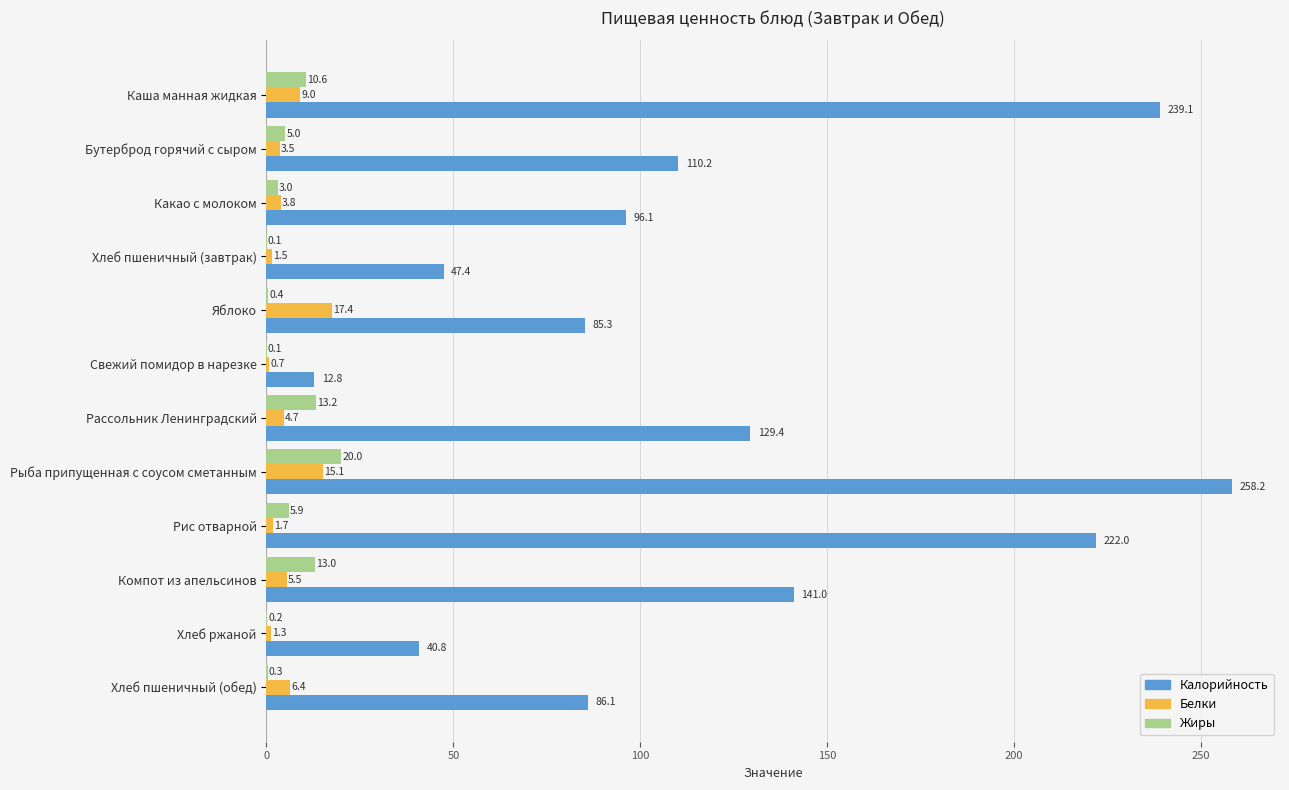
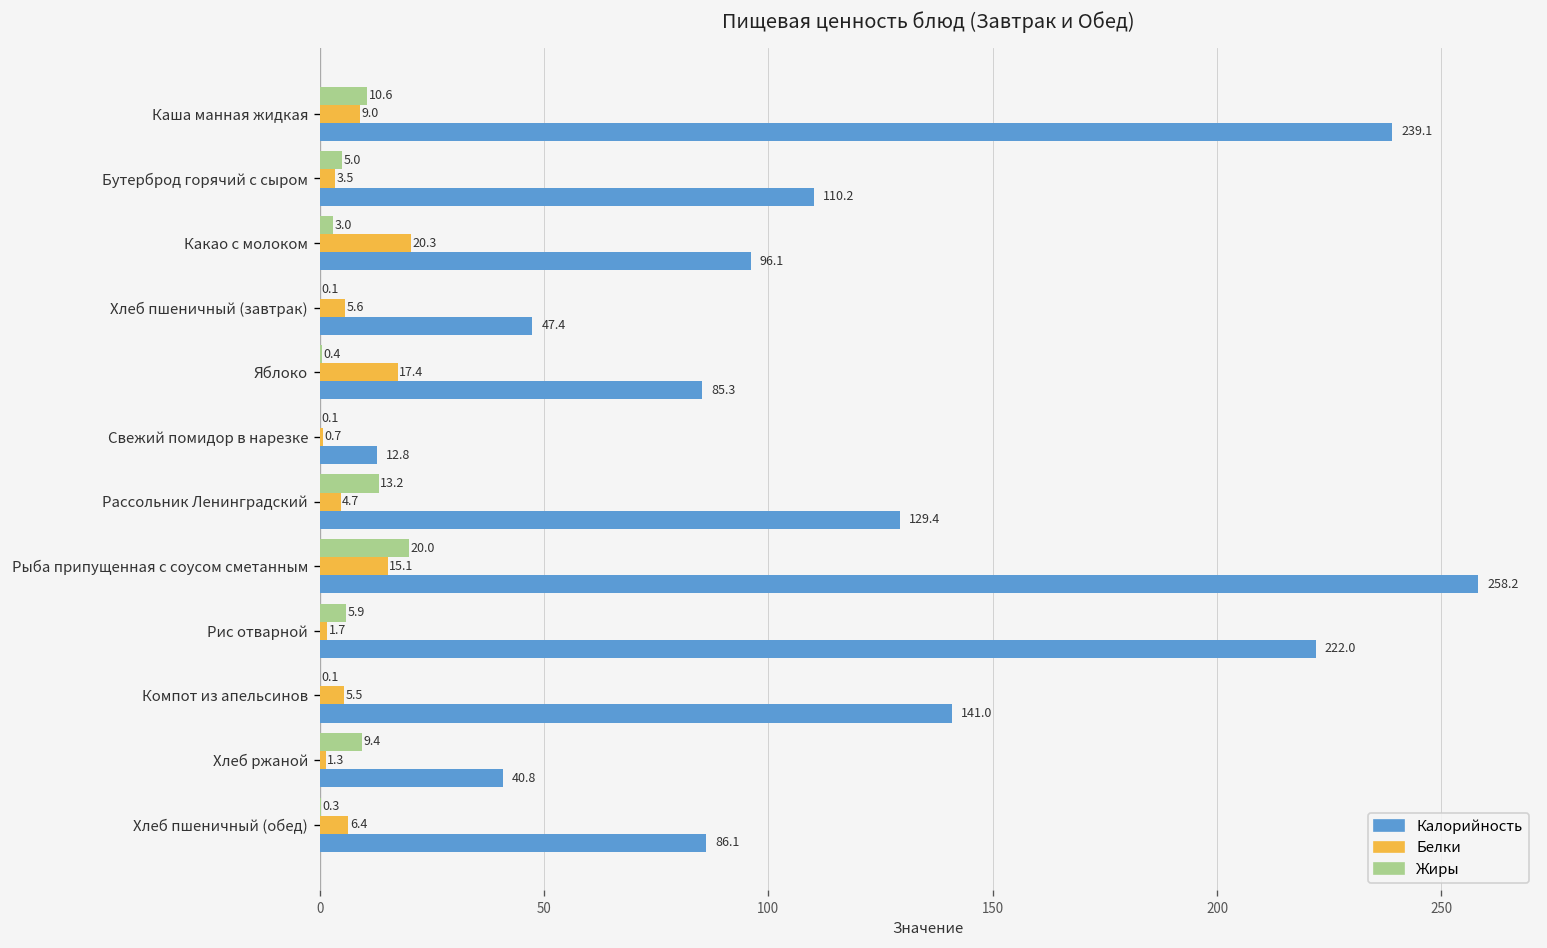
  {
    "Калорийность": {
      "Каша манная жидкая": 239.1,
      "Бутерброд горячий с сыром": 110.2,
      "Какао с молоком": 96.1,
      "Хлеб пшеничный (завтрак)": 47.4,
      "Яблоко": 85.3,
      "Свежий помидор в нарезке": 12.8,
      "Рассольник Ленинградский": 129.4,
      "Рыба припущенная с соусом сметанным": 258.2,
      "Рис отварной": 222.0,
      "Компот из апельсинов": 141.0,
      "Хлеб ржаной": 40.8,
      "Хлеб пшеничный (обед)": 86.1
    },
    "Белки": {
      "Каша манная жидкая": 9.0,
      "Бутерброд горячий с сыром": 3.5,
-     "Какао с молоком": 3.8,
-     "Хлеб пшеничный (завтрак)": 1.5,
+     "Какао с молоком": 20.3,
+     "Хлеб пшеничный (завтрак)": 5.6,
      "Яблоко": 17.4,
      "Свежий помидор в нарезке": 0.7,
      "Рассольник Ленинградский": 4.7,
      "Рыба припущенная с соусом сметанным": 15.1,
      "Рис отварной": 1.7,
      "Компот из апельсинов": 5.5,
      "Хлеб ржаной": 1.3,
      "Хлеб пшеничный (обед)": 6.4
    },
    "Жиры": {
      "Каша манная жидкая": 10.6,
      "Бутерброд горячий с сыром": 5.0,
      "Какао с молоком": 3.0,
      "Хлеб пшеничный (завтрак)": 0.1,
      "Яблоко": 0.4,
      "Свежий помидор в нарезке": 0.1,
      "Рассольник Ленинградский": 13.2,
      "Рыба припущенная с соусом сметанным": 20.0,
      "Рис отварной": 5.9,
-     "Компот из апельсинов": 13.0,
-     "Хлеб ржаной": 0.2,
+     "Компот из апельсинов": 0.1,
+     "Хлеб ржаной": 9.4,
      "Хлеб пшеничный (обед)": 0.3
    }
  }
